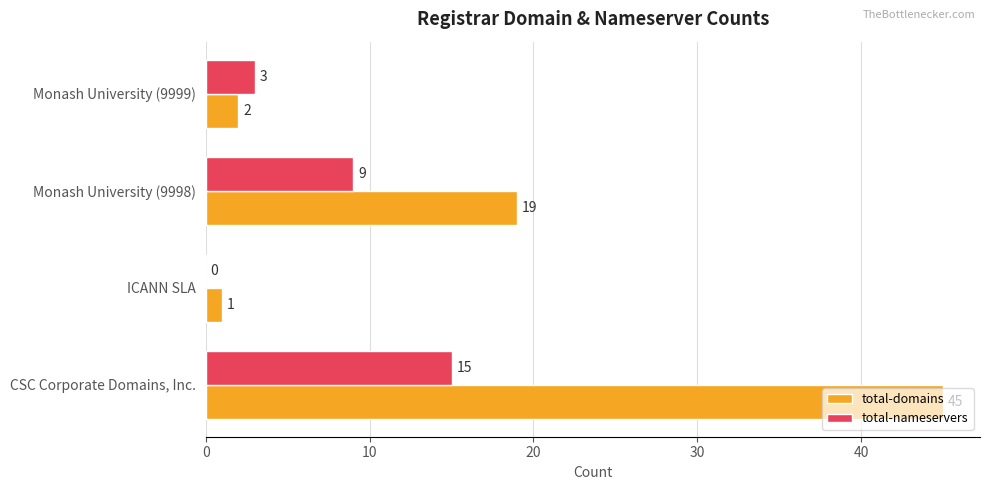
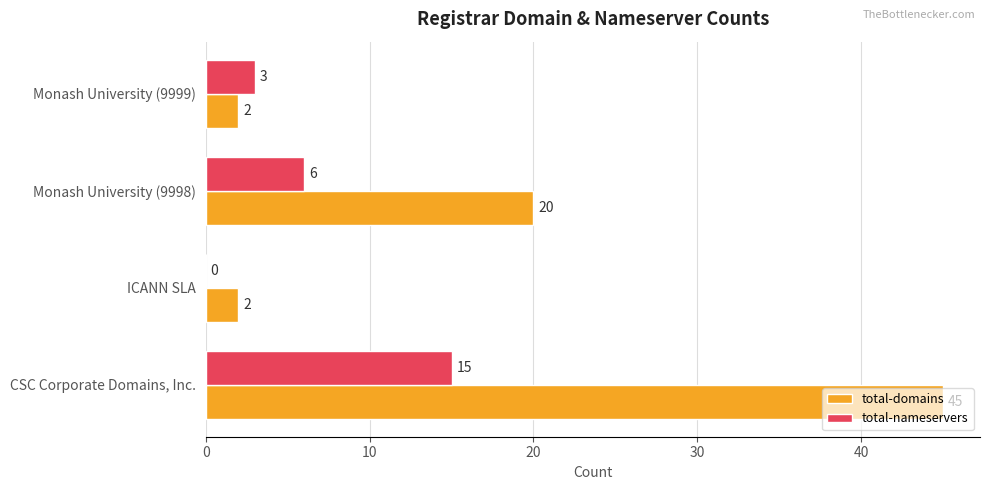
  {
    "total-domains": {
      "Monash University (9999)": 2,
-     "Monash University (9998)": 19,
-     "ICANN SLA": 1
+     "Monash University (9998)": 20,
+     "ICANN SLA": 2
    },
    "total-nameservers": {
      "Monash University (9999)": 3,
-     "Monash University (9998)": 9,
+     "Monash University (9998)": 6,
      "ICANN SLA": 0,
      "CSC Corporate Domains, Inc.": 15
    }
  }
